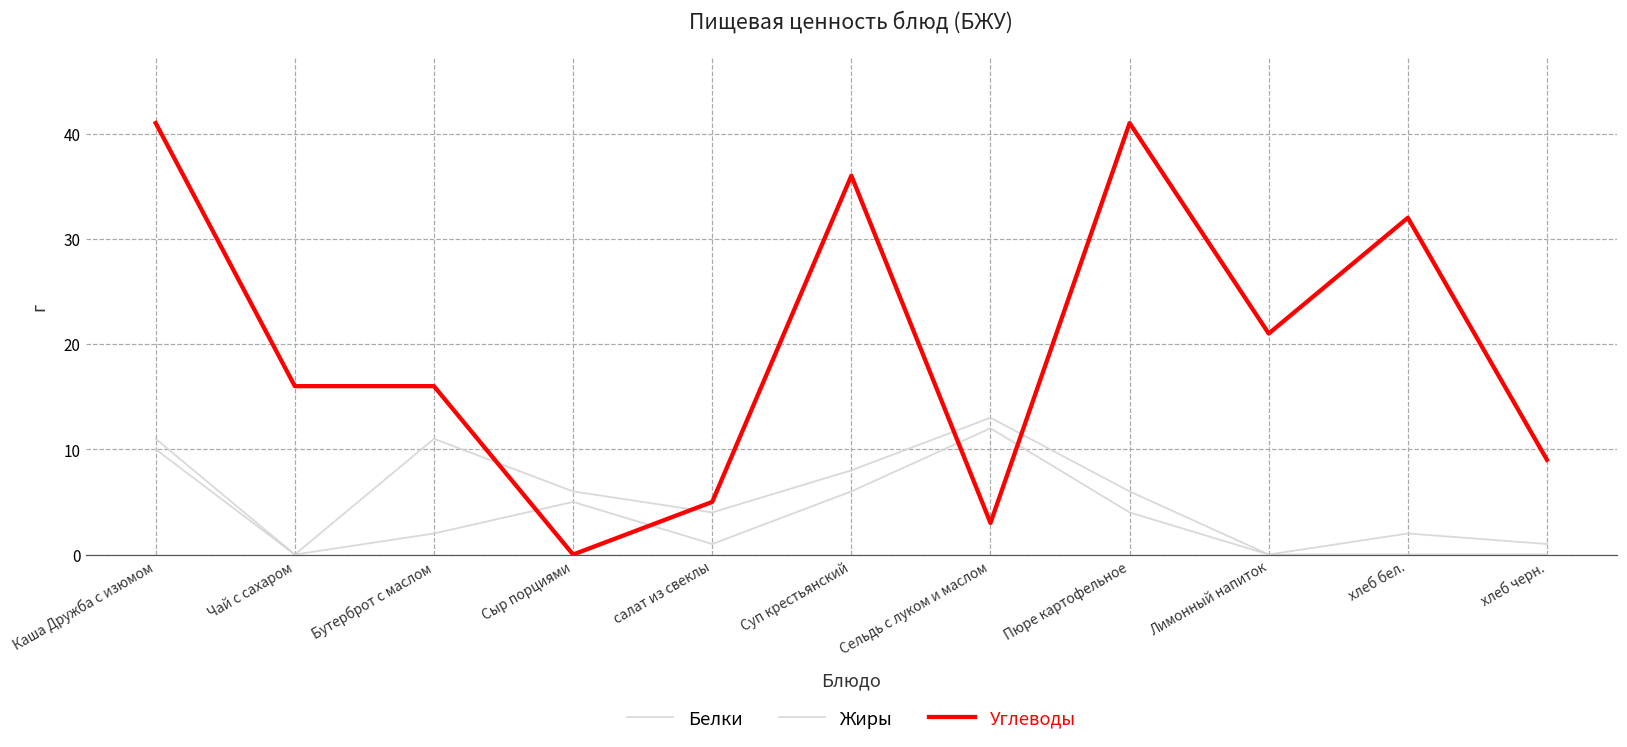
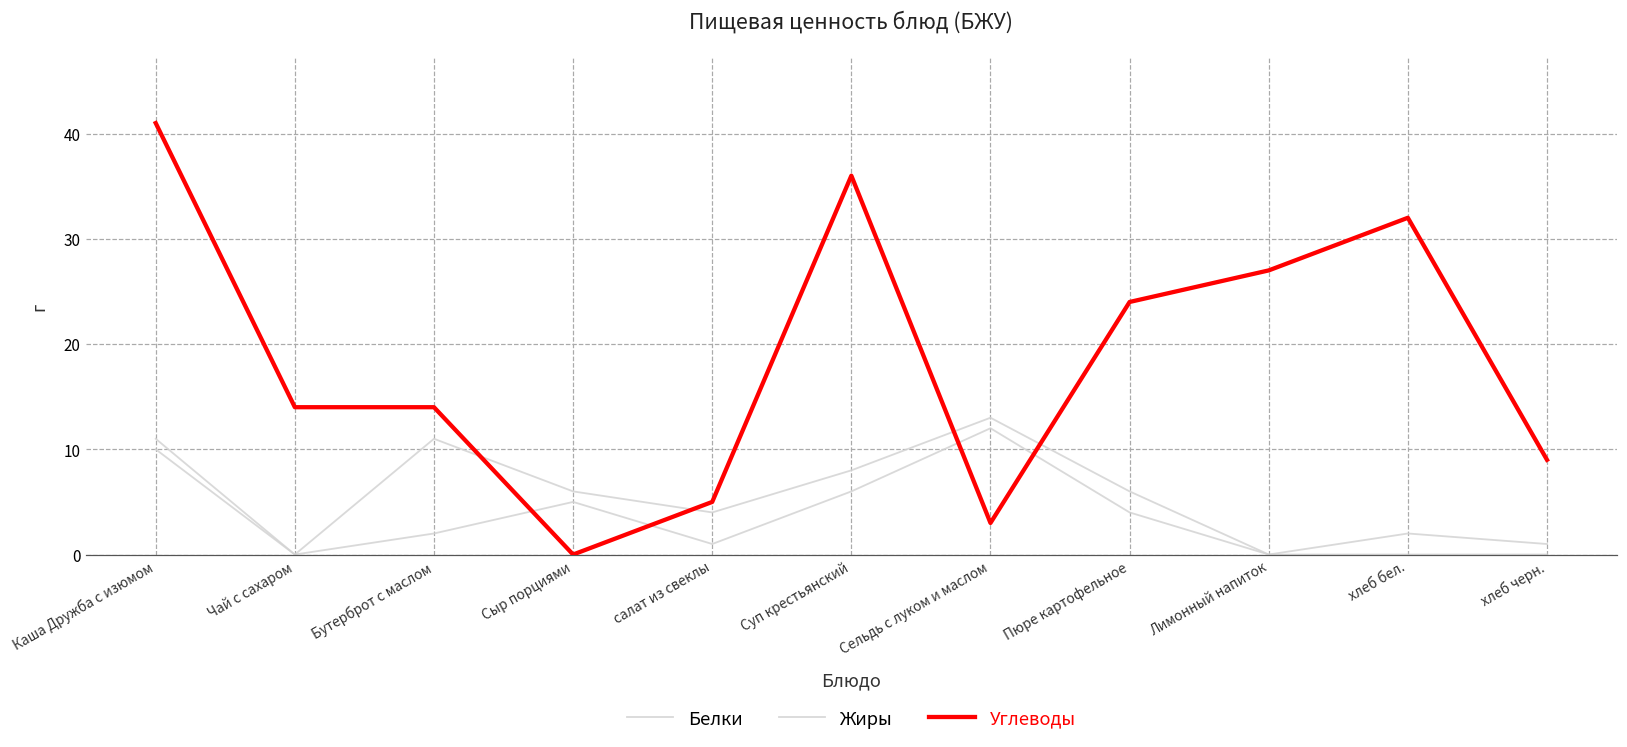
  {
    "Углеводы": {
      "Каша Дружба с изюмом": 41,
-     "Чай с сахаром": 16,
-     "Бутерброт с маслом": 16,
+     "Чай с сахаром": 14,
+     "Бутерброт с маслом": 14,
      "Сыр порциями": 0,
      "салат из свеклы": 5,
      "Суп крестьянский": 36,
      "Сельдь с луком и маслом": 3,
-     "Пюре картофельное": 41,
-     "Лимонный напиток": 21,
+     "Пюре картофельное": 24,
+     "Лимонный напиток": 27,
      "хлеб бел.": 32,
      "хлеб черн.": 9
    }
  }
